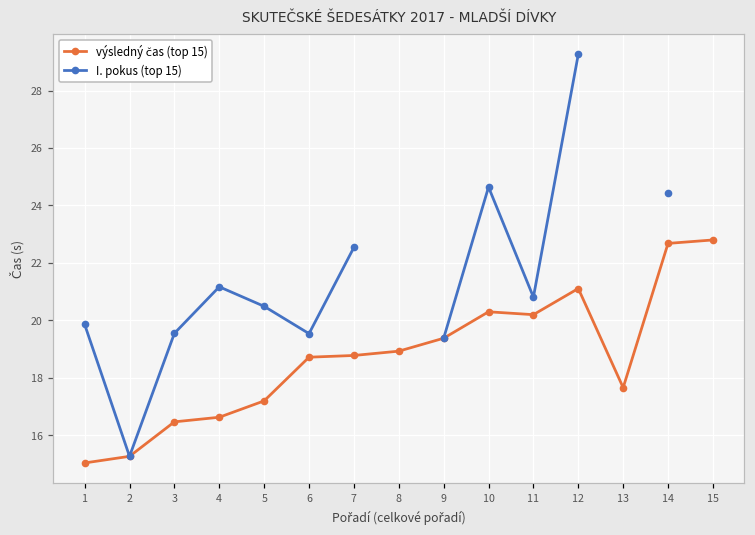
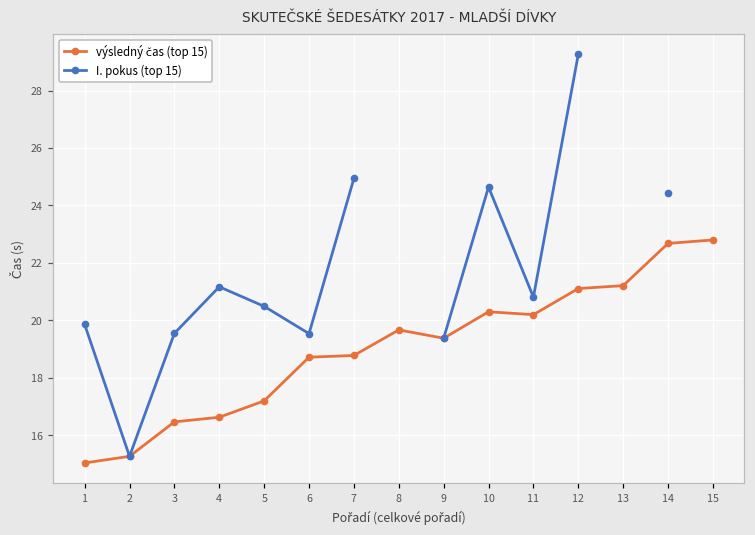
  {
    "výsledný čas (top 15)": {
      "1": 15.0,
      "3": 16.5,
      "4": 16.6,
      "5": 17.2,
      "6": 18.7,
      "7": 18.8,
-     "8": 18.9,
+     "8": 19.7,
      "10": 20.3,
      "11": 20.2,
      "12": 21.1,
-     "13": 17.7,
+     "13": 21.2,
      "14": 22.7,
      "15": 22.8
    },
    "I. pokus (top 15)": {
      "1": 19.9,
      "3": 19.6,
      "4": 21.2,
      "5": 20.5,
      "6": 19.5,
-     "7": 22.5,
+     "7": 24.9,
      "10": 24.6,
      "11": 20.8,
      "12": 29.3,
      "14": 24.4
    }
  }
